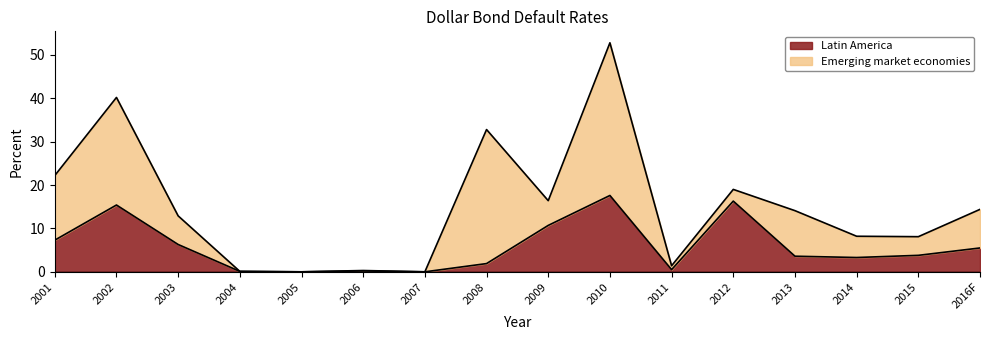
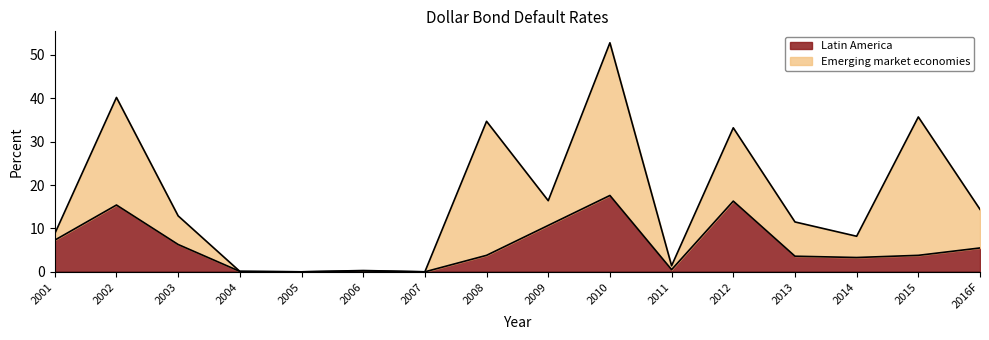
  {
    "Latin America": {
      "2001": 7,
      "2002": 15,
      "2003": 6,
-     "2008": 2,
+     "2008": 4,
      "2009": 11,
      "2010": 18,
      "2012": 16,
      "2013": 4,
      "2014": 3,
      "2015": 4,
      "2016F": 6
    },
    "Emerging market economies": {
-     "2001": 15,
+     "2001": 2,
      "2002": 25,
      "2003": 7,
      "2008": 31,
      "2009": 6,
      "2010": 35,
      "2011": 1,
-     "2012": 3,
-     "2013": 11,
+     "2012": 17,
+     "2013": 8,
      "2014": 5,
-     "2015": 4,
+     "2015": 32,
      "2016F": 9
    }
  }
